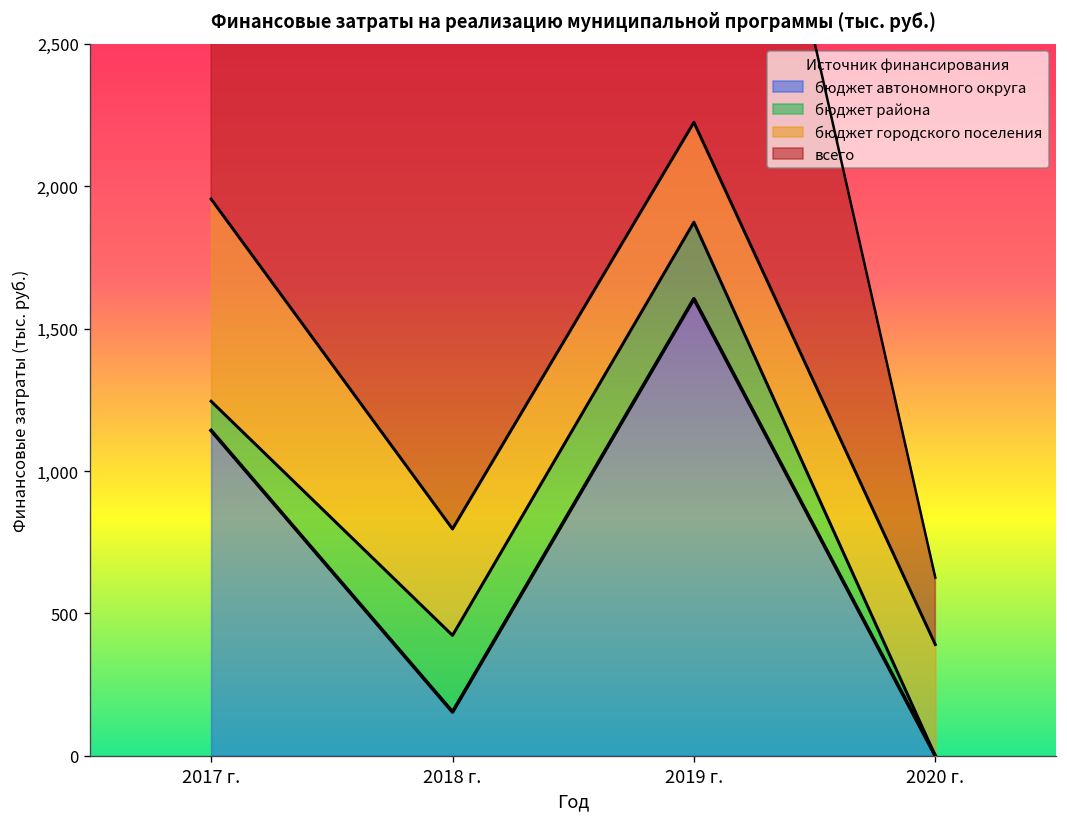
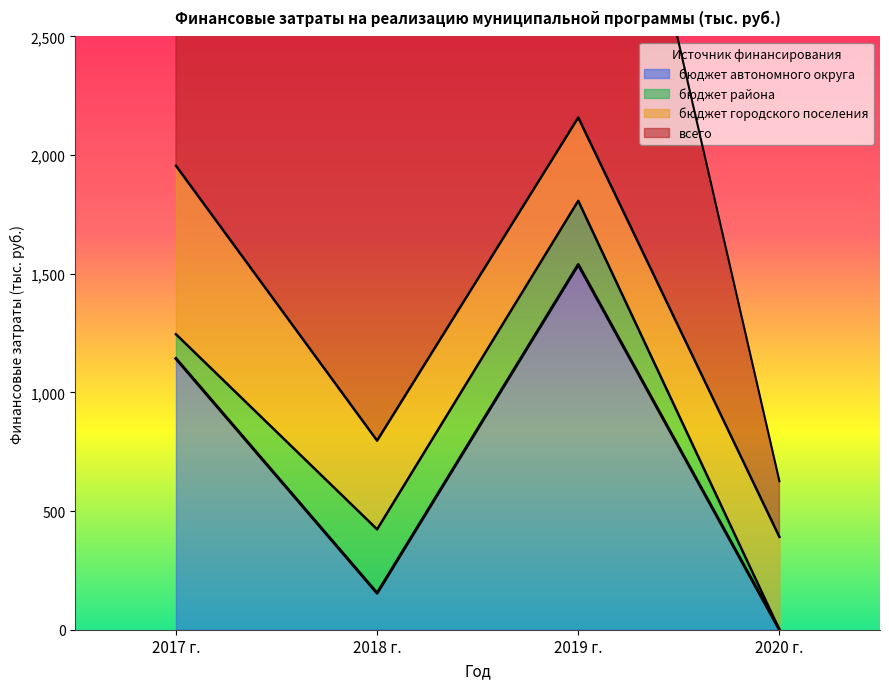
  {
    "бюджет автономного округа": {
      "2017 г.": "1,140",
      "2018 г.": "150",
-     "2019 г.": "1,610"
+     "2019 г.": "1,540"
    },
    "бюджет района": {
      "2017 г.": "100",
      "2018 г.": "270",
      "2019 г.": "270"
    },
    "бюджет городского поселения": {
      "2017 г.": "710",
      "2018 г.": "370",
      "2019 г.": "350",
      "2020 г.": "390"
    },
    "всего": {
      "2020 г.": "240"
    }
  }
